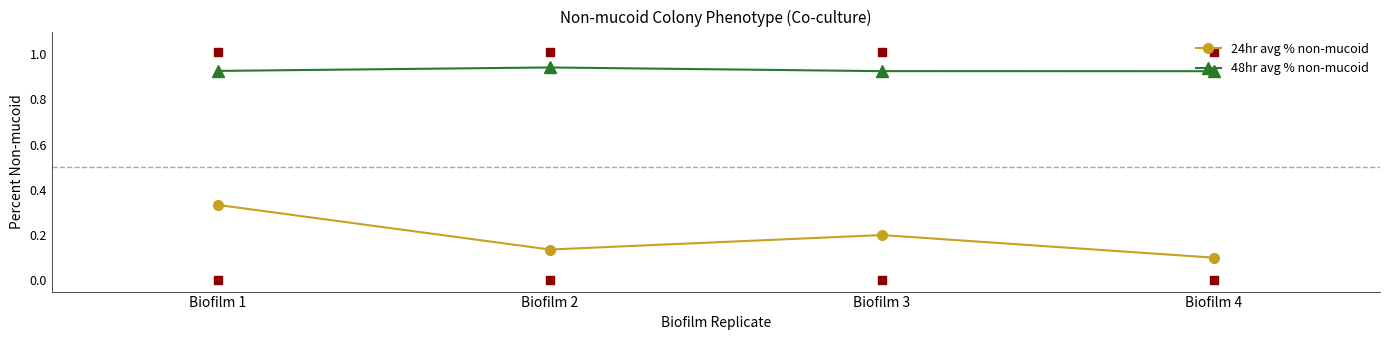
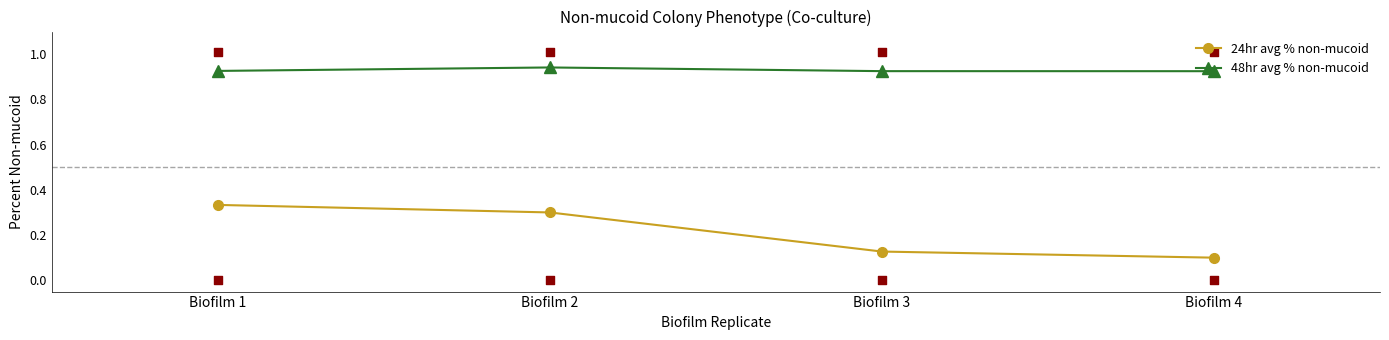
  {
    "24hr avg % non-mucoid": {
      "Biofilm 1": 0.33,
-     "Biofilm 2": 0.14,
-     "Biofilm 3": 0.20,
+     "Biofilm 2": 0.30,
+     "Biofilm 3": 0.13,
      "Biofilm 4": 0.10
    },
    "48hr avg % non-mucoid": {
      "Biofilm 1": 0.93,
      "Biofilm 2": 0.94,
      "Biofilm 3": 0.92,
      "Biofilm 4": 0.92
    }
  }
